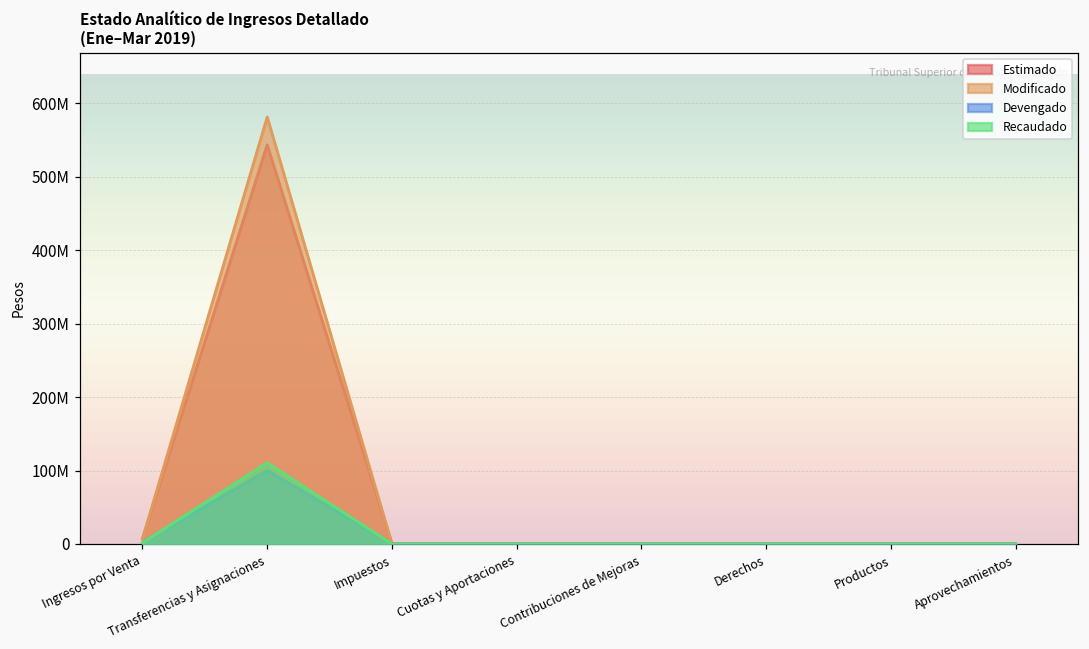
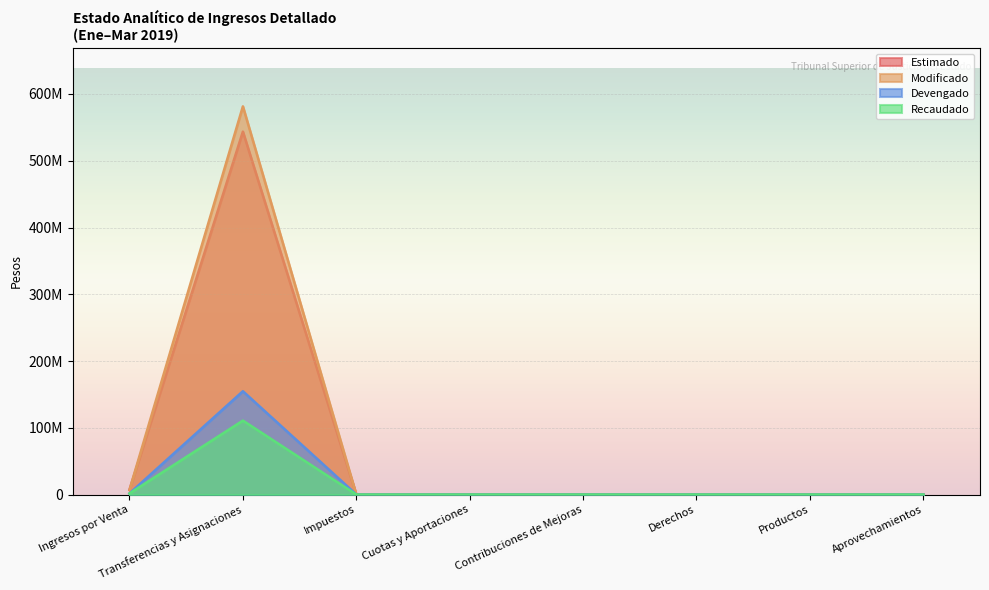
  {
    "Estimado": {
      "Transferencias y Asignaciones": 540000000
    },
    "Modificado": {
      "Transferencias y Asignaciones": 580000000
    },
    "Devengado": {
-     "Transferencias y Asignaciones": 100000000
+     "Transferencias y Asignaciones": 150000000
    },
    "Recaudado": {
      "Transferencias y Asignaciones": 110000000
    }
  }
